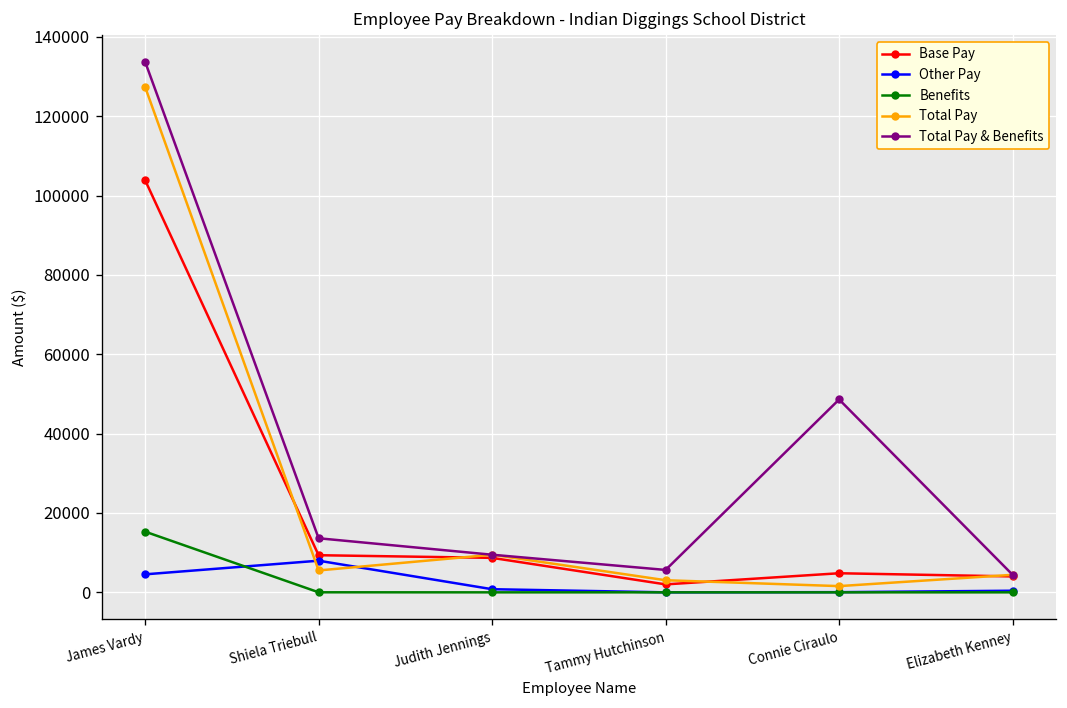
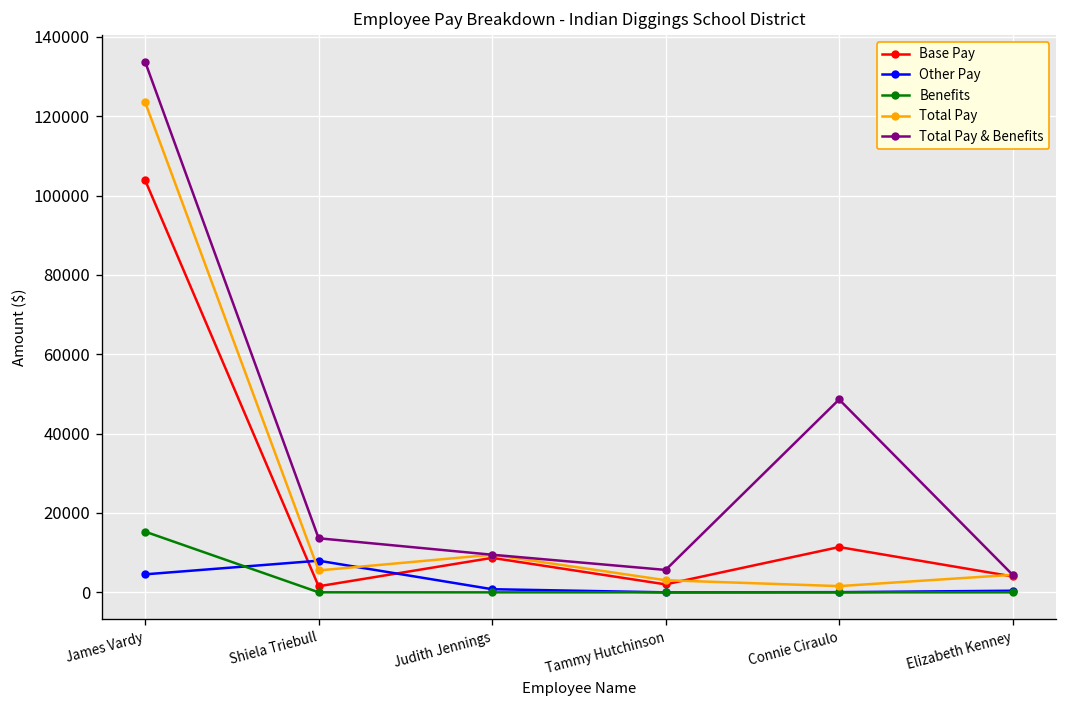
  {
    "Base Pay": {
      "James Vardy": 104000,
-     "Shiela Triebull": 9000,
+     "Shiela Triebull": 2000,
      "Judith Jennings": 9000,
      "Tammy Hutchinson": 2000,
-     "Connie Ciraulo": 5000
+     "Connie Ciraulo": 11000
    },
    "Other Pay": {
      "James Vardy": 5000,
      "Shiela Triebull": 8000,
      "Judith Jennings": 1000
    },
    "Benefits": {
      "James Vardy": 15000,
      "Shiela Triebull": 0,
      "Judith Jennings": 0
    },
    "Total Pay": {
-     "James Vardy": 127000,
+     "James Vardy": 124000,
      "Shiela Triebull": 6000,
      "Tammy Hutchinson": 3000,
      "Connie Ciraulo": 2000
    },
    "Total Pay & Benefits": {
      "James Vardy": 134000,
      "Shiela Triebull": 14000,
      "Tammy Hutchinson": 6000,
      "Connie Ciraulo": 49000
    }
  }
